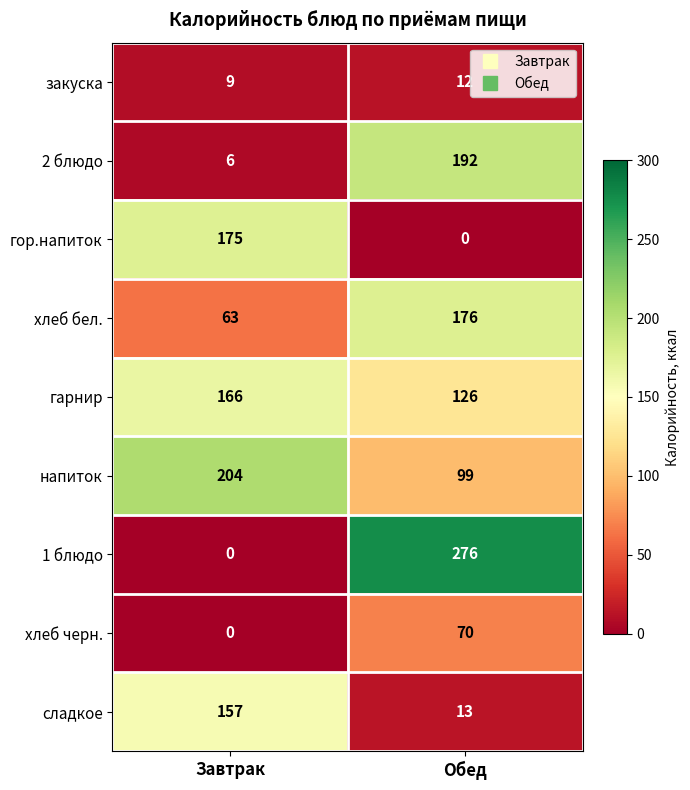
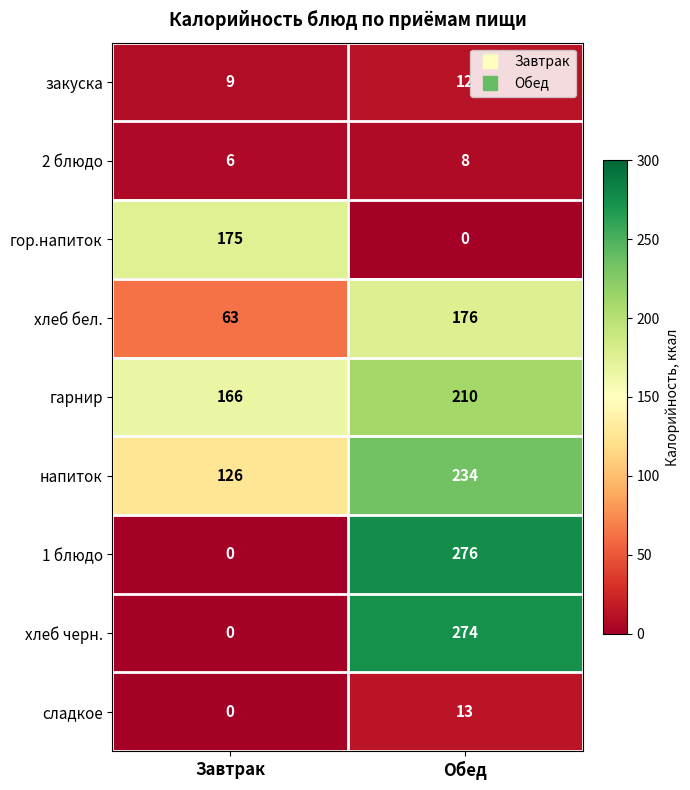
  {
    "закуска": {
      "Завтрак": 9
    },
    "2 блюдо": {
      "Завтрак": 6,
-     "Обед": 192
+     "Обед": 8
    },
    "гор.напиток": {
      "Завтрак": 175,
      "Обед": 0
    },
    "хлеб бел.": {
      "Завтрак": 63,
      "Обед": 176
    },
    "гарнир": {
      "Завтрак": 166,
-     "Обед": 126
+     "Обед": 210
    },
    "напиток": {
-     "Завтрак": 204,
-     "Обед": 99
+     "Завтрак": 126,
+     "Обед": 234
    },
    "1 блюдо": {
      "Завтрак": 0,
      "Обед": 276
    },
    "хлеб черн.": {
      "Завтрак": 0,
-     "Обед": 70
+     "Обед": 274
    },
    "сладкое": {
-     "Завтрак": 157,
+     "Завтрак": 0,
      "Обед": 13
    }
  }
